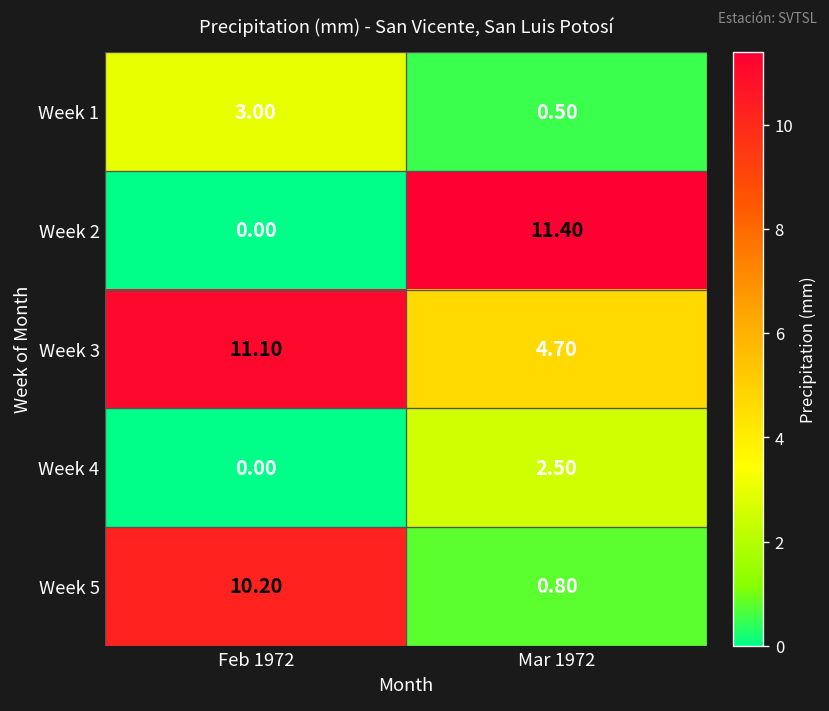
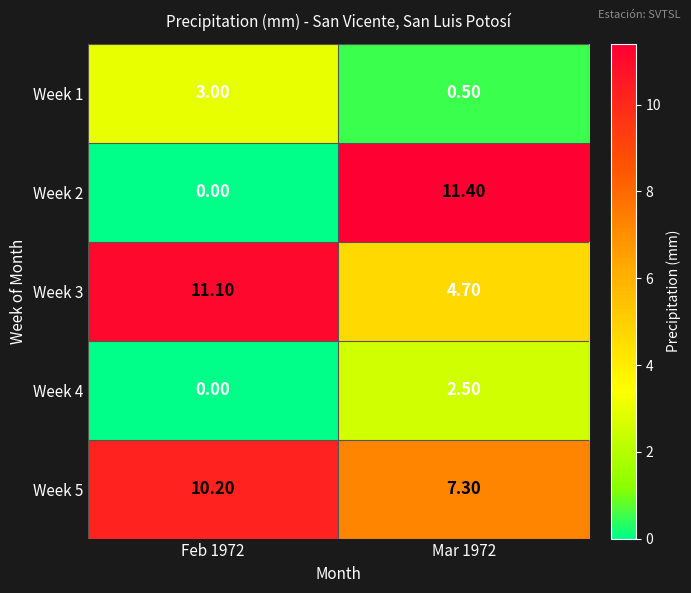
  {
    "Week 1": {
      "Feb 1972": 3.00,
      "Mar 1972": 0.50
    },
    "Week 2": {
      "Feb 1972": 0.00,
      "Mar 1972": 11.40
    },
    "Week 3": {
      "Feb 1972": 11.10,
      "Mar 1972": 4.70
    },
    "Week 4": {
      "Feb 1972": 0.00,
      "Mar 1972": 2.50
    },
    "Week 5": {
      "Feb 1972": 10.20,
-     "Mar 1972": 0.80
+     "Mar 1972": 7.30
    }
  }
